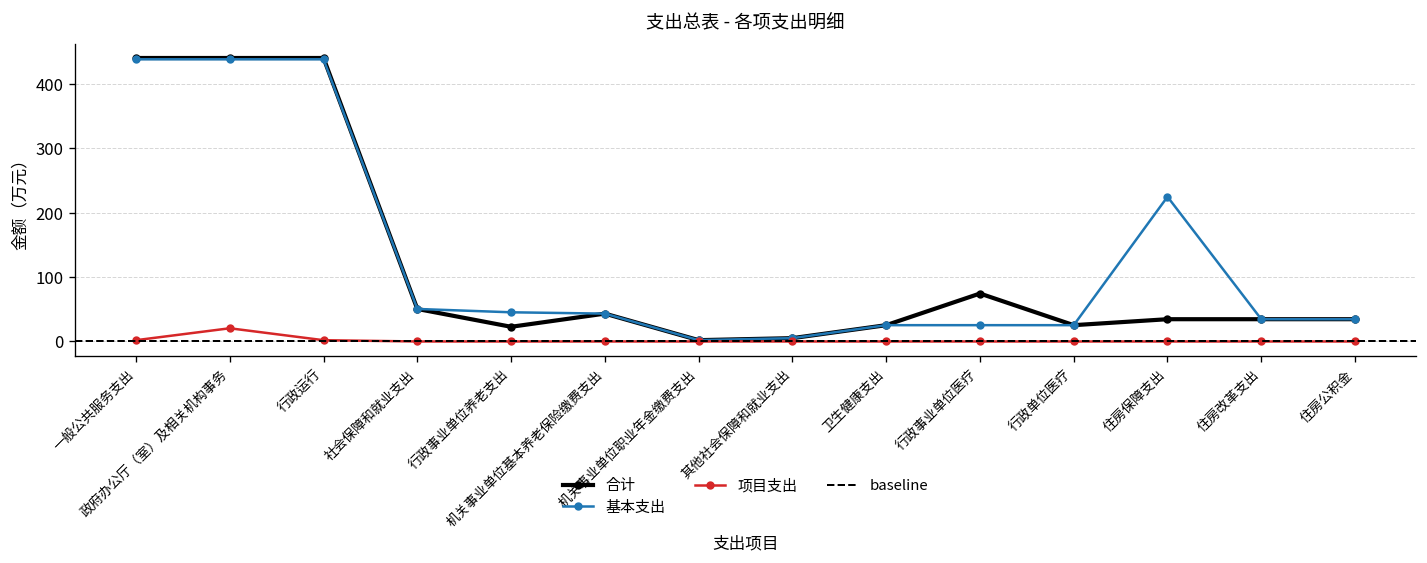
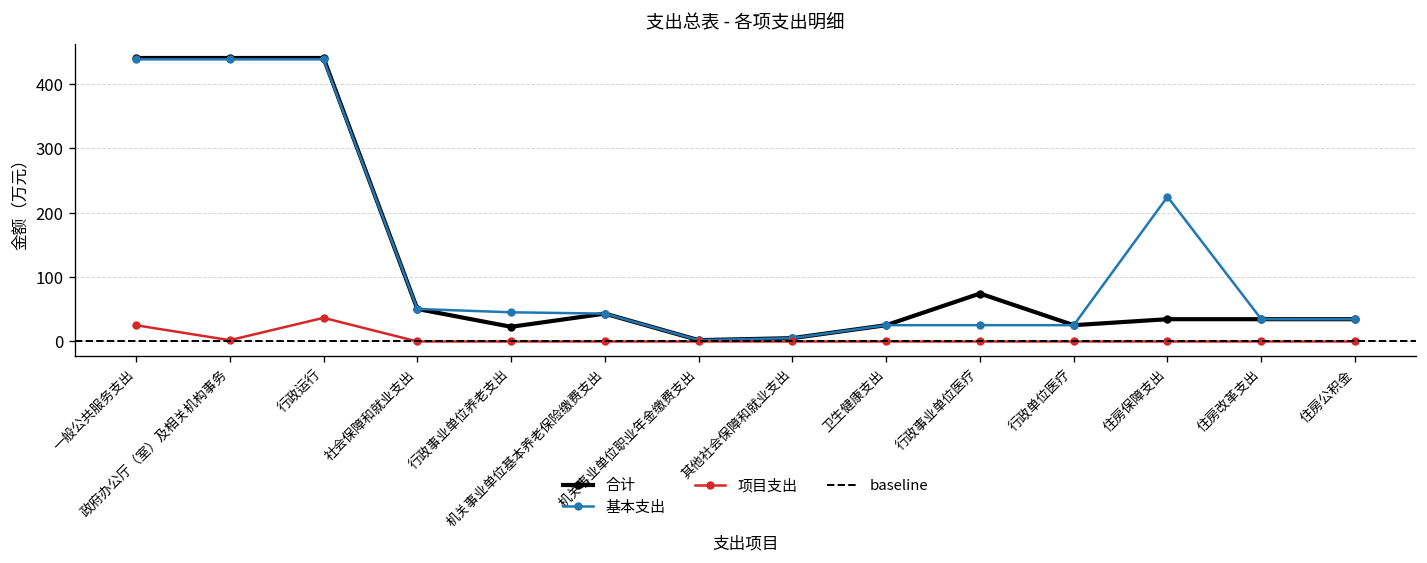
  {
    "合计": {
      "行政事业单位养老支出": 20,
      "行政事业单位医疗": 70,
      "住房保障支出": 30
    },
    "基本支出": {
      "行政事业单位养老支出": 50,
      "行政事业单位医疗": 30,
      "住房保障支出": 220
    },
    "项目支出": {
-     "一般公共服务支出": 0,
-     "政府办公厅（室）及相关机构事务": 20,
-     "行政运行": 0,
+     "一般公共服务支出": 30,
+     "政府办公厅（室）及相关机构事务": 0,
+     "行政运行": 40,
      "社会保障和就业支出": 0,
      "行政事业单位养老支出": 0,
      "机关事业单位基本养老保险缴费支出": 0,
      "其他社会保障和就业支出": 0,
      "卫生健康支出": 0,
      "行政事业单位医疗": 0,
      "行政单位医疗": 0,
      "住房保障支出": 0,
      "住房改革支出": 0,
      "住房公积金": 0
    }
  }
